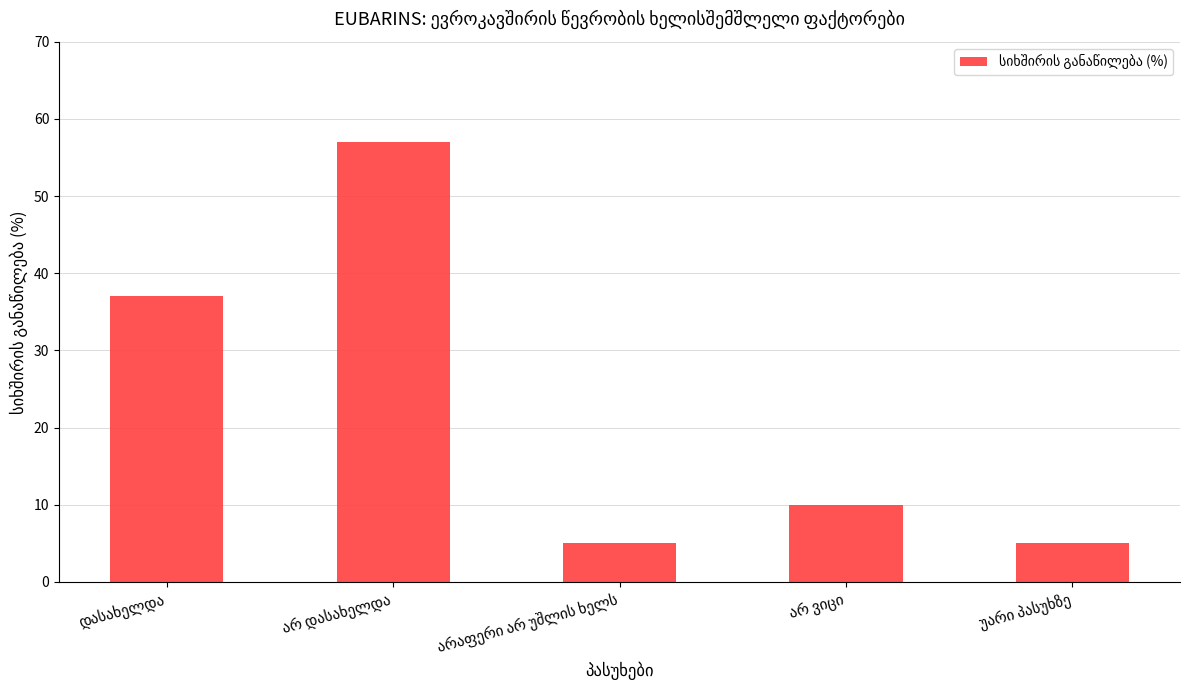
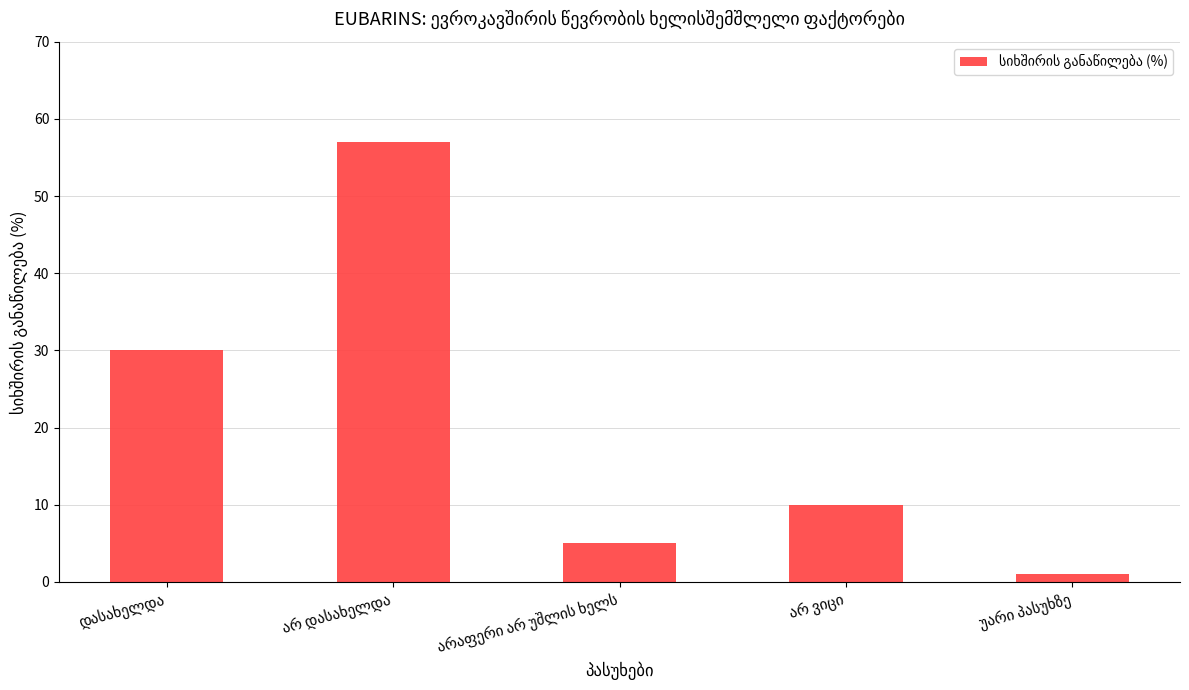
  {
-   "დასახელდა": 37,
+   "დასახელდა": 30,
    "არ დასახელდა": 57,
    "არაფერი არ უშლის ხელს": 5,
    "არ ვიცი": 10,
-   "უარი პასუხზე": 5
+   "უარი პასუხზე": 1
  }
